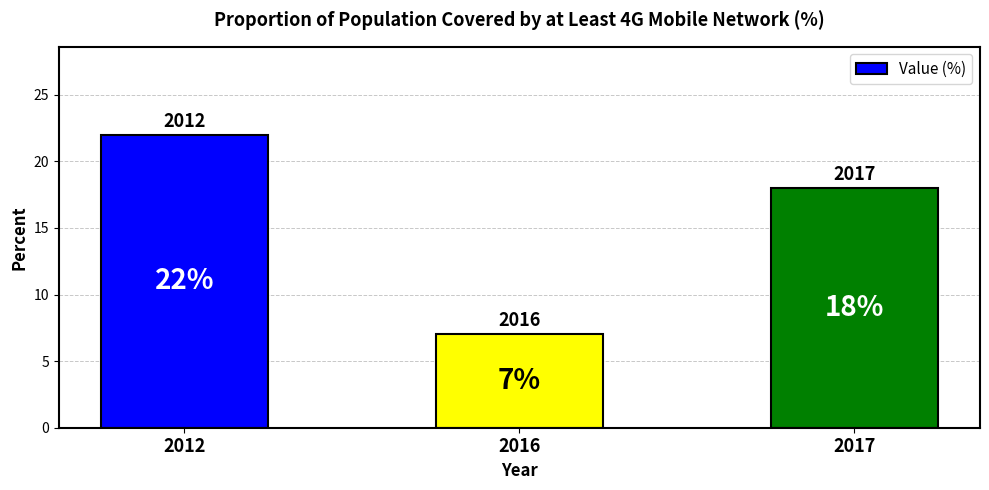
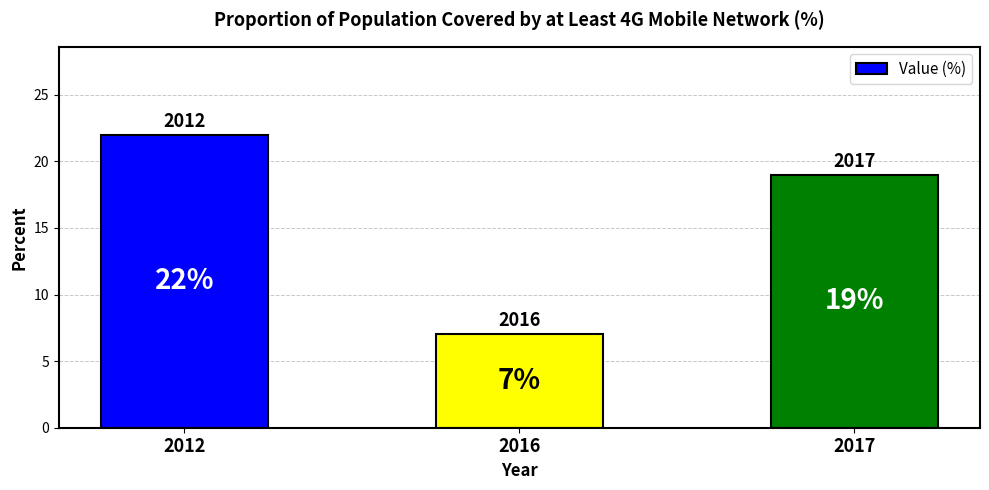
  {
    "2012": "22%",
    "2016": "7%",
-   "2017": "18%"
+   "2017": "19%"
  }
